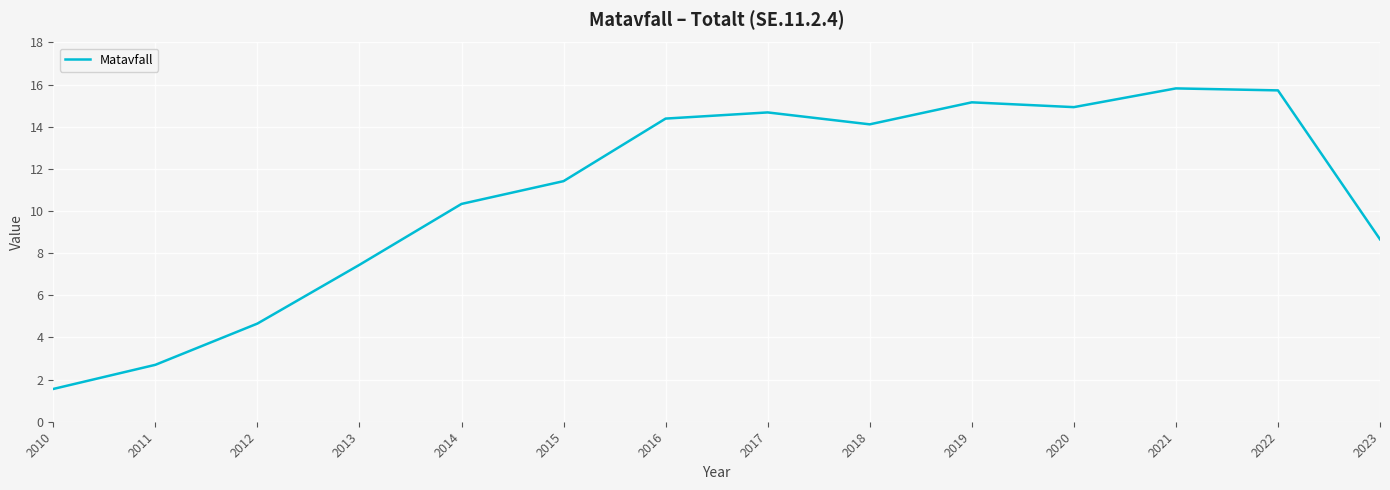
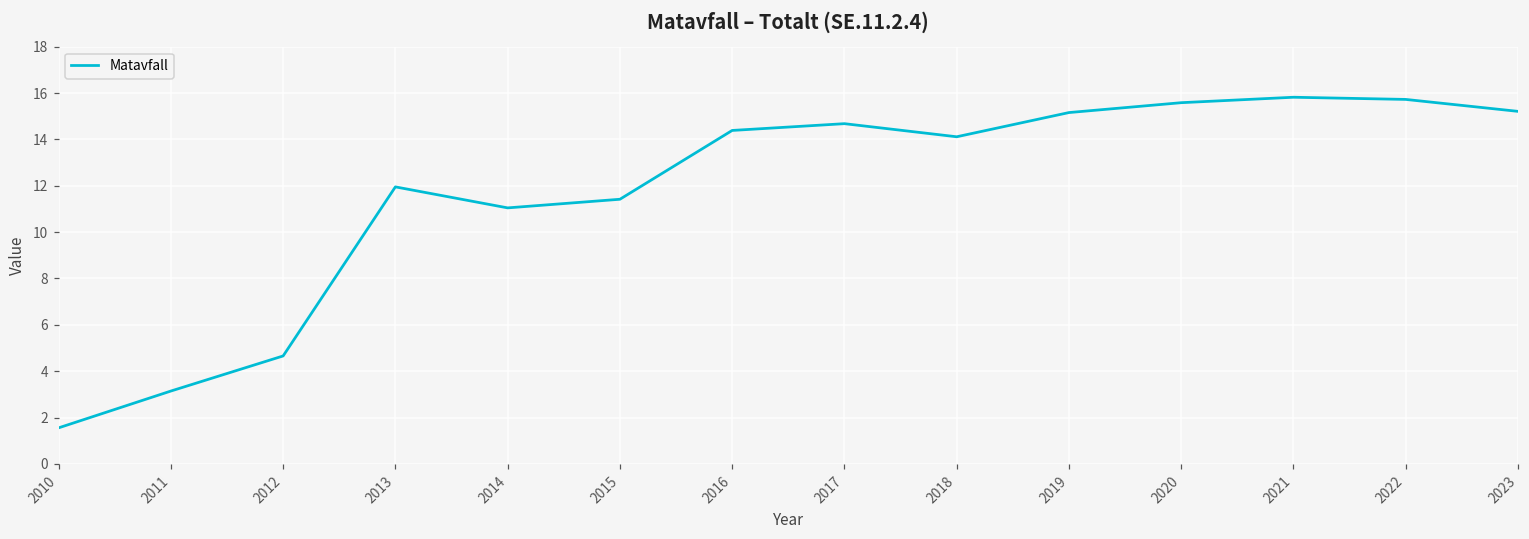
  {
    "2010": 1.6,
-   "2011": 2.7,
+   "2011": 3.1,
    "2012": 4.7,
-   "2013": 7.4,
-   "2014": 10.3,
+   "2013": 12.0,
+   "2014": 11.0,
    "2015": 11.4,
    "2016": 14.4,
    "2017": 14.7,
    "2018": 14.1,
    "2019": 15.2,
-   "2020": 14.9,
+   "2020": 15.6,
    "2021": 15.8,
    "2022": 15.7,
-   "2023": 8.7
+   "2023": 15.2
  }
